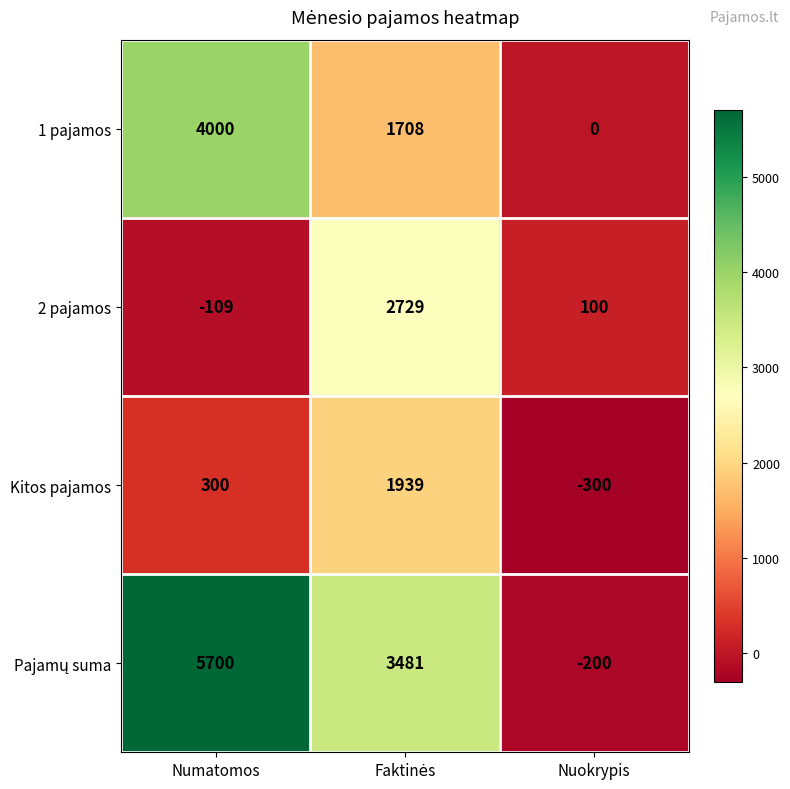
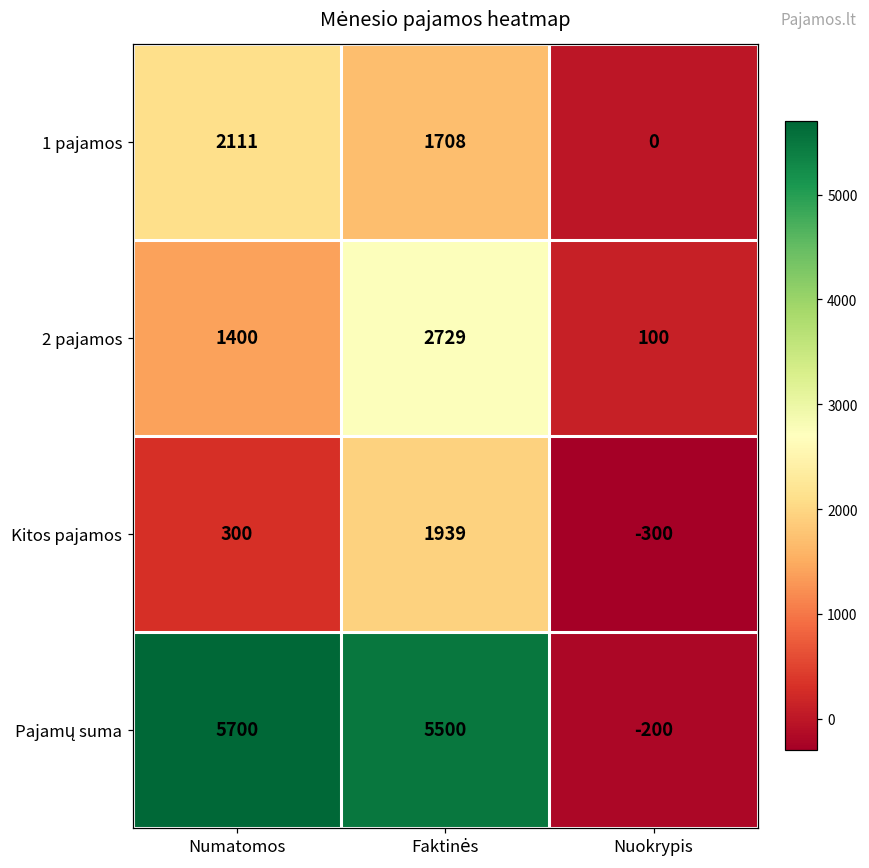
  {
    "1 pajamos": {
-     "Numatomos": 4000,
+     "Numatomos": 2111,
      "Faktinės": 1708,
      "Nuokrypis": 0
    },
    "2 pajamos": {
-     "Numatomos": -109,
+     "Numatomos": 1400,
      "Faktinės": 2729,
      "Nuokrypis": 100
    },
    "Kitos pajamos": {
      "Numatomos": 300,
      "Faktinės": 1939,
      "Nuokrypis": -300
    },
    "Pajamų suma": {
      "Numatomos": 5700,
-     "Faktinės": 3481,
+     "Faktinės": 5500,
      "Nuokrypis": -200
    }
  }
